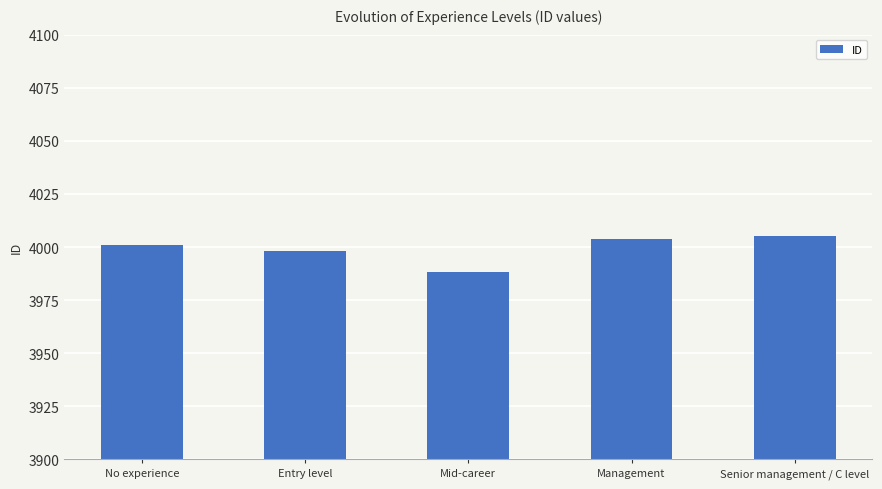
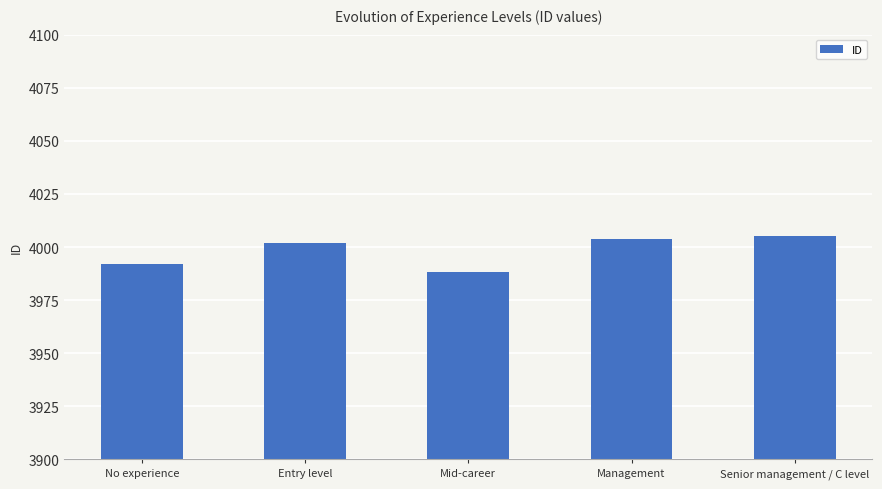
  {
-   "No experience": 4001,
-   "Entry level": 3998,
+   "No experience": 3992,
+   "Entry level": 4002,
    "Mid-career": 3988,
    "Management": 4004,
    "Senior management / C level": 4005
  }
